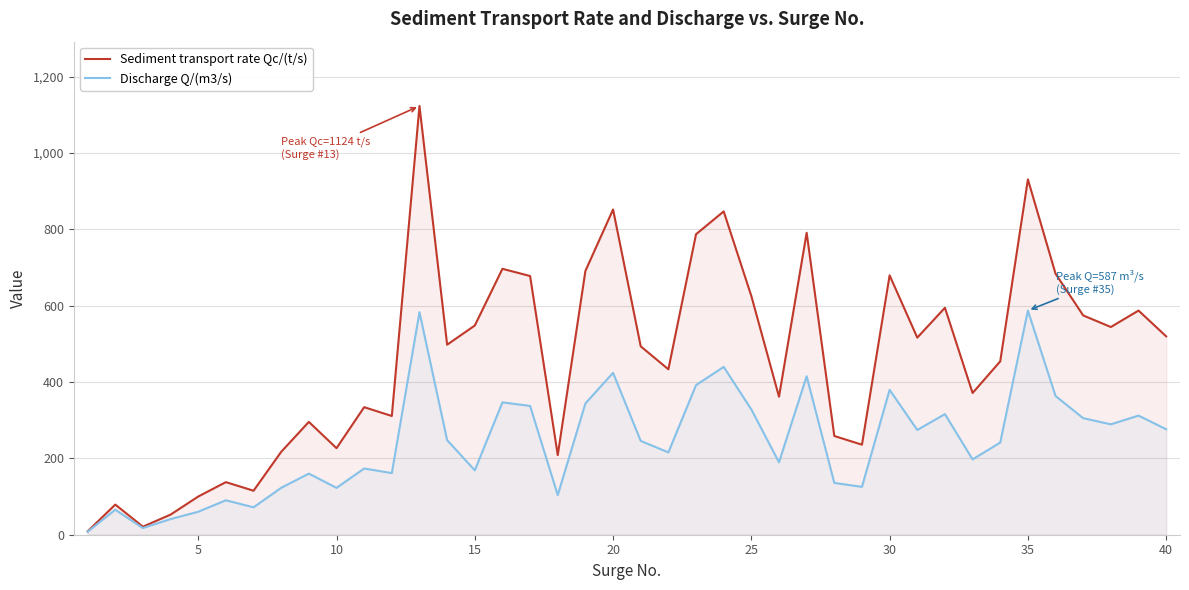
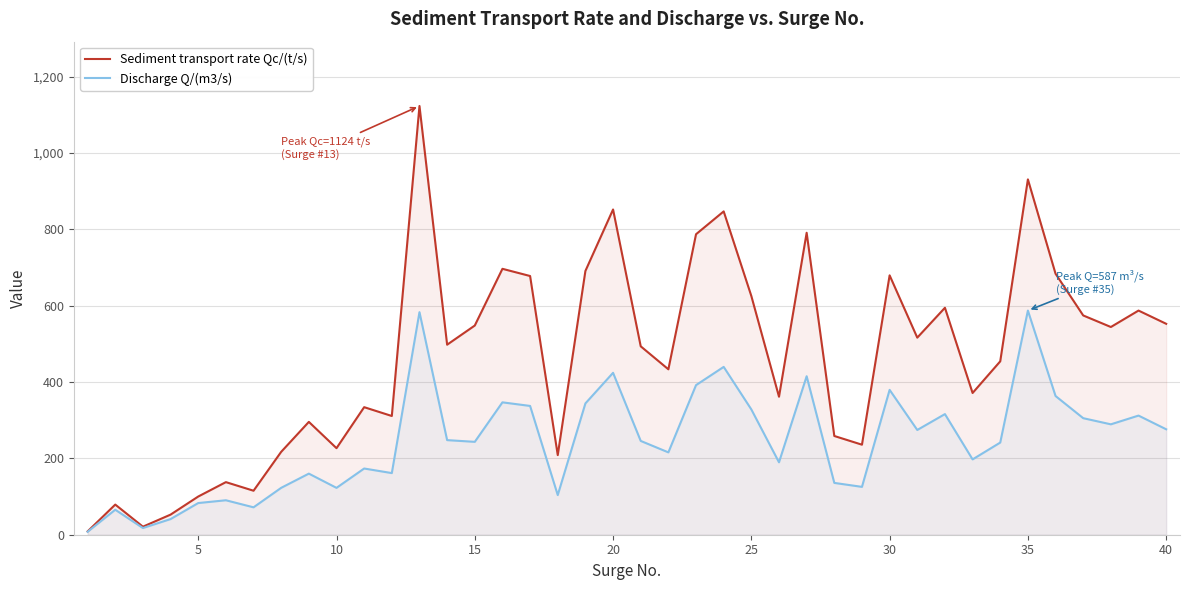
  {
    "Sediment transport rate Qc/(t/s)": {
      "5": 100,
      "10": 230,
      "15": 550,
      "20": 850,
      "25": 630,
      "30": 680,
      "35": 930,
-     "40": 520
+     "40": 550
    },
    "Discharge Q/(m3/s)": {
-     "5": 60,
+     "5": 80,
      "10": 120,
-     "15": 170,
+     "15": 240,
      "20": 420,
      "25": 330,
      "30": 380,
      "35": 590,
      "40": 280
    }
  }
